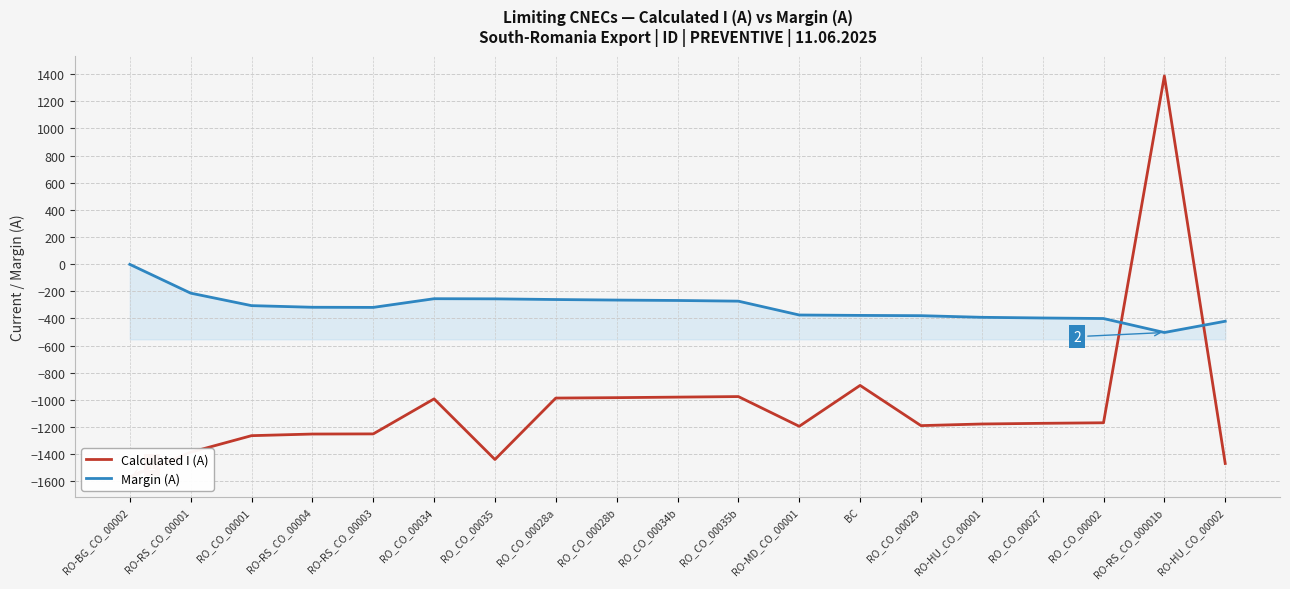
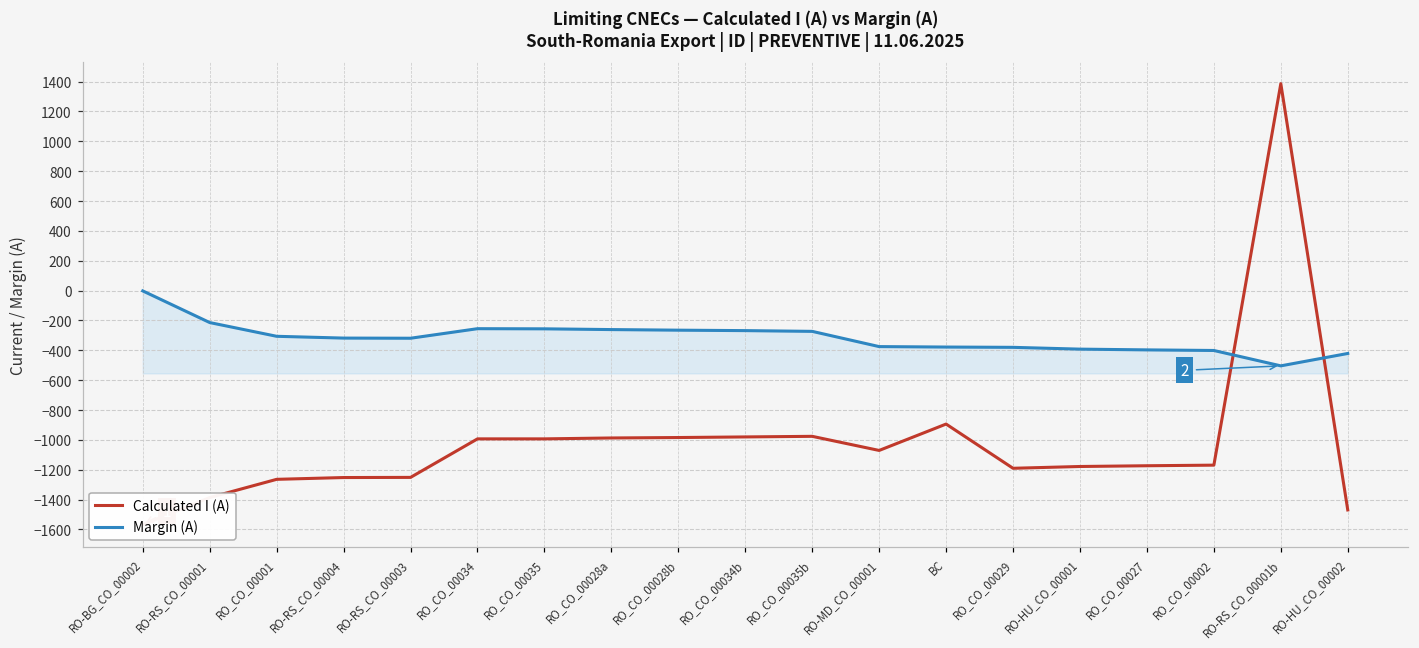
  {
    "Calculated I (A)": {
      "RO_CO_00001": -1260,
      "RO-RS_CO_00004": -1250,
      "RO-RS_CO_00003": -1250,
      "RO_CO_00034": -990,
-     "RO_CO_00035": -1440,
+     "RO_CO_00035": -990,
      "RO_CO_00028a": -990,
      "RO_CO_00028b": -980,
      "RO_CO_00034b": -980,
      "RO_CO_00035b": -980,
-     "RO-MD_CO_00001": -1200,
+     "RO-MD_CO_00001": -1070,
      "BC": -890,
      "RO_CO_00029": -1190,
      "RO-HU_CO_00001": -1180,
      "RO_CO_00027": -1170,
      "RO_CO_00002": -1170,
      "RO-RS_CO_00001b": 1390,
      "RO-HU_CO_00002": -1470
    },
    "Margin (A)": {
      "RO-BG_CO_00002": 0,
      "RO-RS_CO_00001": -210,
      "RO_CO_00001": -310,
      "RO-RS_CO_00004": -320,
      "RO-RS_CO_00003": -320,
      "RO_CO_00034": -260,
      "RO_CO_00035": -260,
      "RO_CO_00028a": -260,
      "RO_CO_00028b": -270,
      "RO_CO_00034b": -270,
      "RO_CO_00035b": -270,
      "RO-MD_CO_00001": -380,
      "BC": -380,
      "RO_CO_00029": -380,
      "RO-HU_CO_00001": -390,
      "RO_CO_00027": -400,
      "RO_CO_00002": -400,
      "RO-RS_CO_00001b": -500,
      "RO-HU_CO_00002": -420
    }
  }
